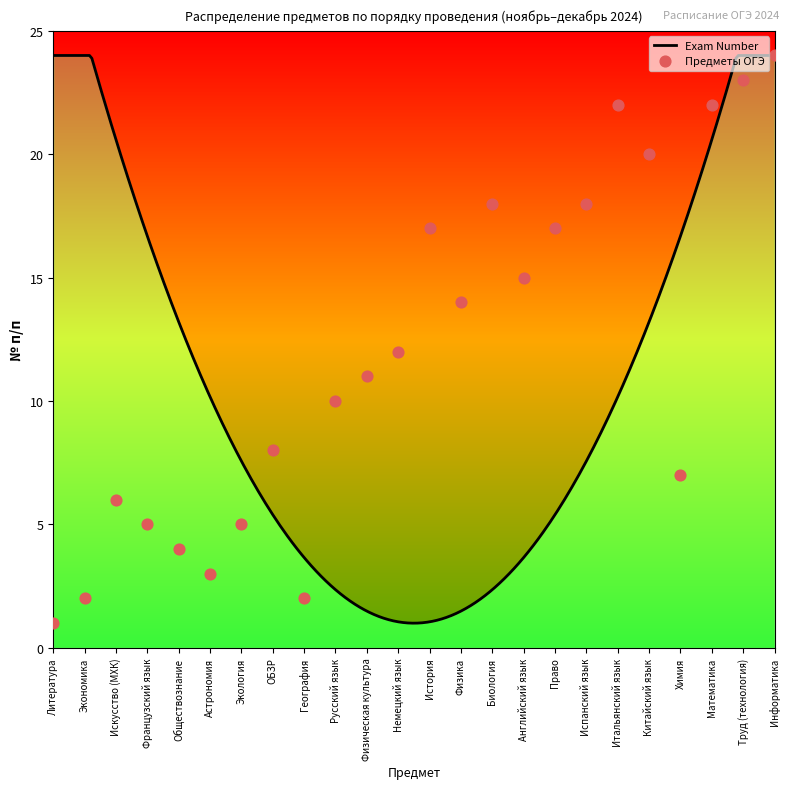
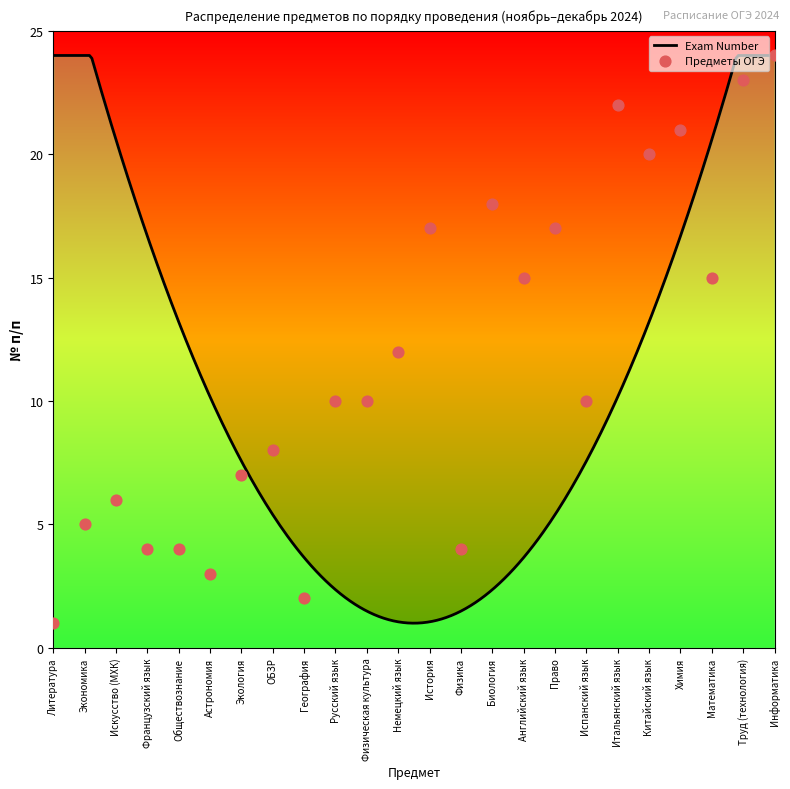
  {
    "Exam Number": {
      "Литература": 24,
      "Экономика": 24,
      "Искусство (МХК)": 20.6,
      "Французский язык": 16.7,
      "Обществознание": 13.2,
      "Астрономия": 10.2,
      "Экология": 7.6,
      "ОБЗР": 5.4,
      "География": 3.7,
      "Русский язык": 2.4,
      "Физическая культура": 1.5,
      "Немецкий язык": 1,
      "История": 1,
      "Физика": 1.5,
      "Биология": 2.4,
      "Английский язык": 3.7,
      "Право": 5.4,
      "Испанский язык": 7.6,
      "Итальянский язык": 10.2,
      "Китайский язык": 13.2,
      "Химия": 16.7,
      "Математика": 20.6
    },
    "Предметы ОГЭ": {
-     "Экономика": 2,
-     "Французский язык": 5,
-     "Экология": 5,
-     "Физическая культура": 11,
-     "Физика": 14,
-     "Испанский язык": 18,
-     "Химия": 7,
-     "Математика": 22
+     "Экономика": 5,
+     "Французский язык": 4,
+     "Экология": 7,
+     "Физическая культура": 10,
+     "Физика": 4,
+     "Испанский язык": 10,
+     "Химия": 21,
+     "Математика": 15
    }
  }
